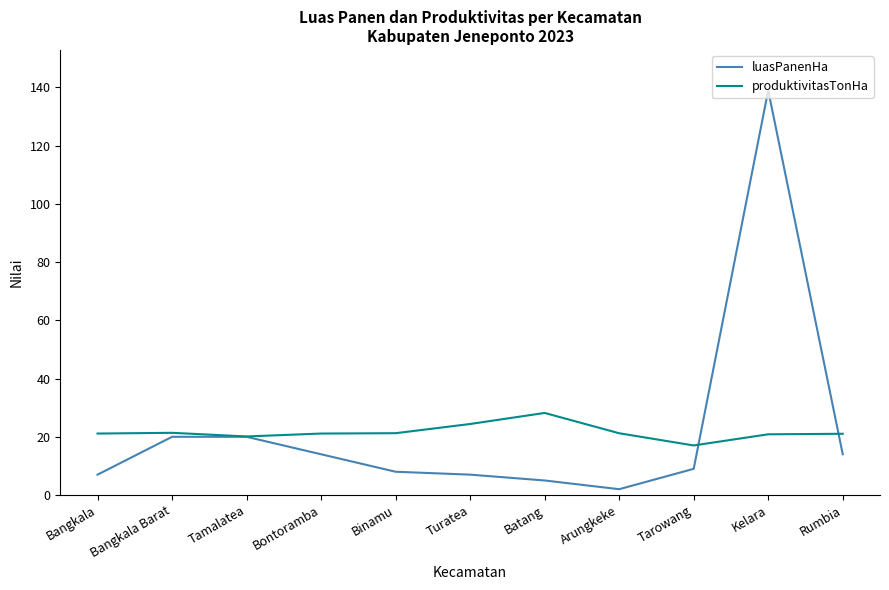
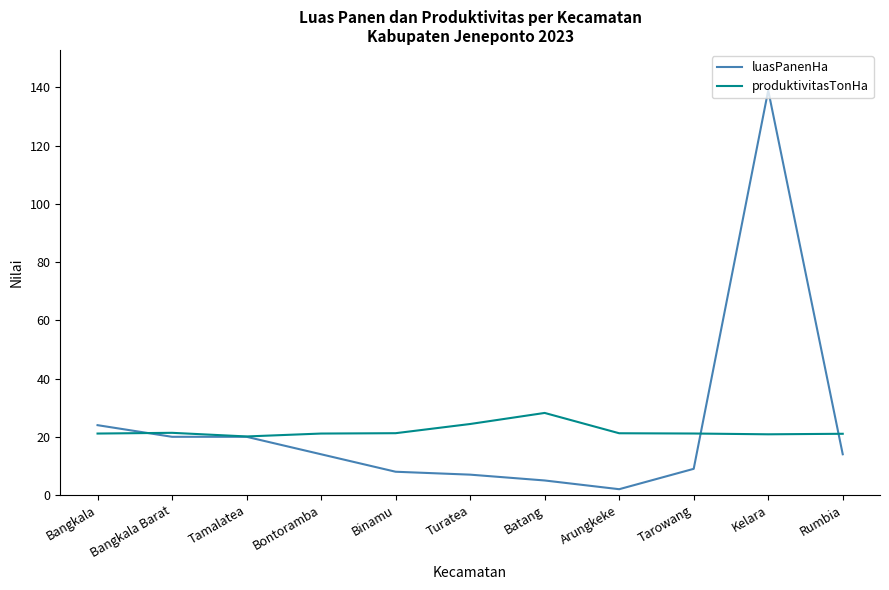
  {
    "luasPanenHa": {
-     "Bangkala": 7,
+     "Bangkala": 24,
      "Bangkala Barat": 20,
      "Bontoramba": 14,
      "Binamu": 8,
      "Turatea": 7,
      "Batang": 5,
      "Arungkeke": 2,
      "Tarowang": 9,
      "Rumbia": 14
    },
    "produktivitasTonHa": {
      "Bangkala": 21,
      "Bangkala Barat": 21,
      "Bontoramba": 21,
      "Binamu": 21,
      "Turatea": 24,
      "Batang": 28,
      "Arungkeke": 21,
-     "Tarowang": 17,
+     "Tarowang": 21,
      "Kelara": 21,
      "Rumbia": 21
    }
  }
